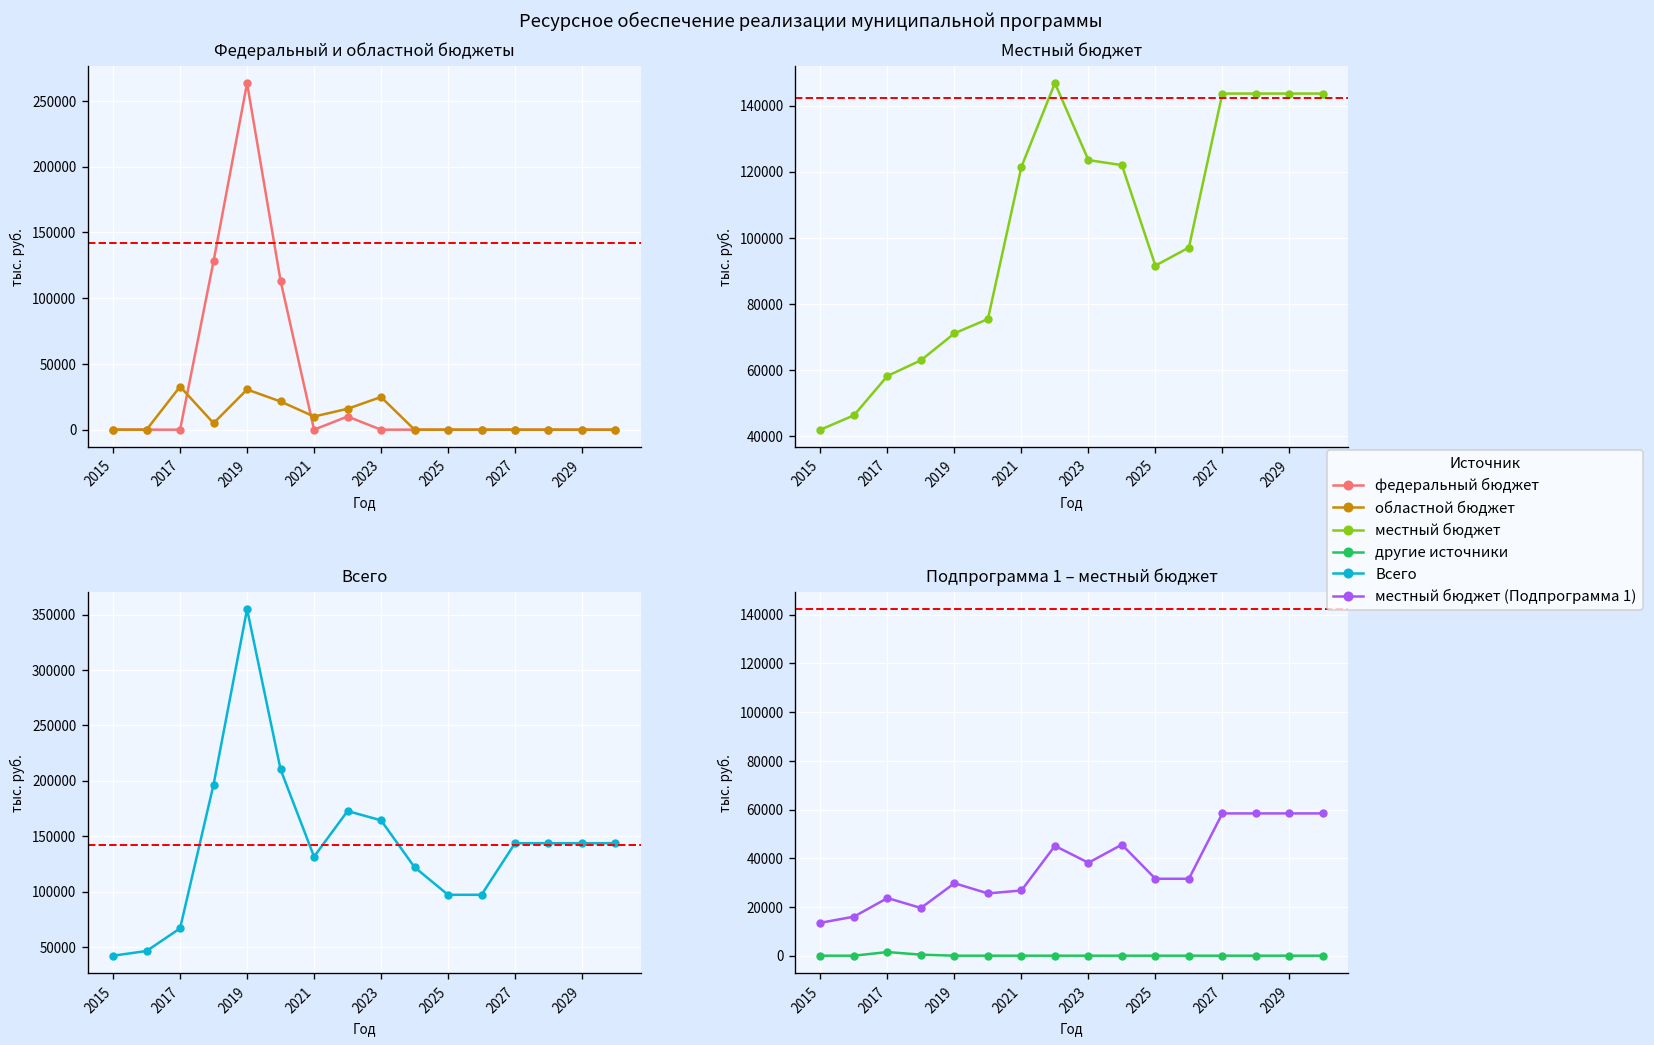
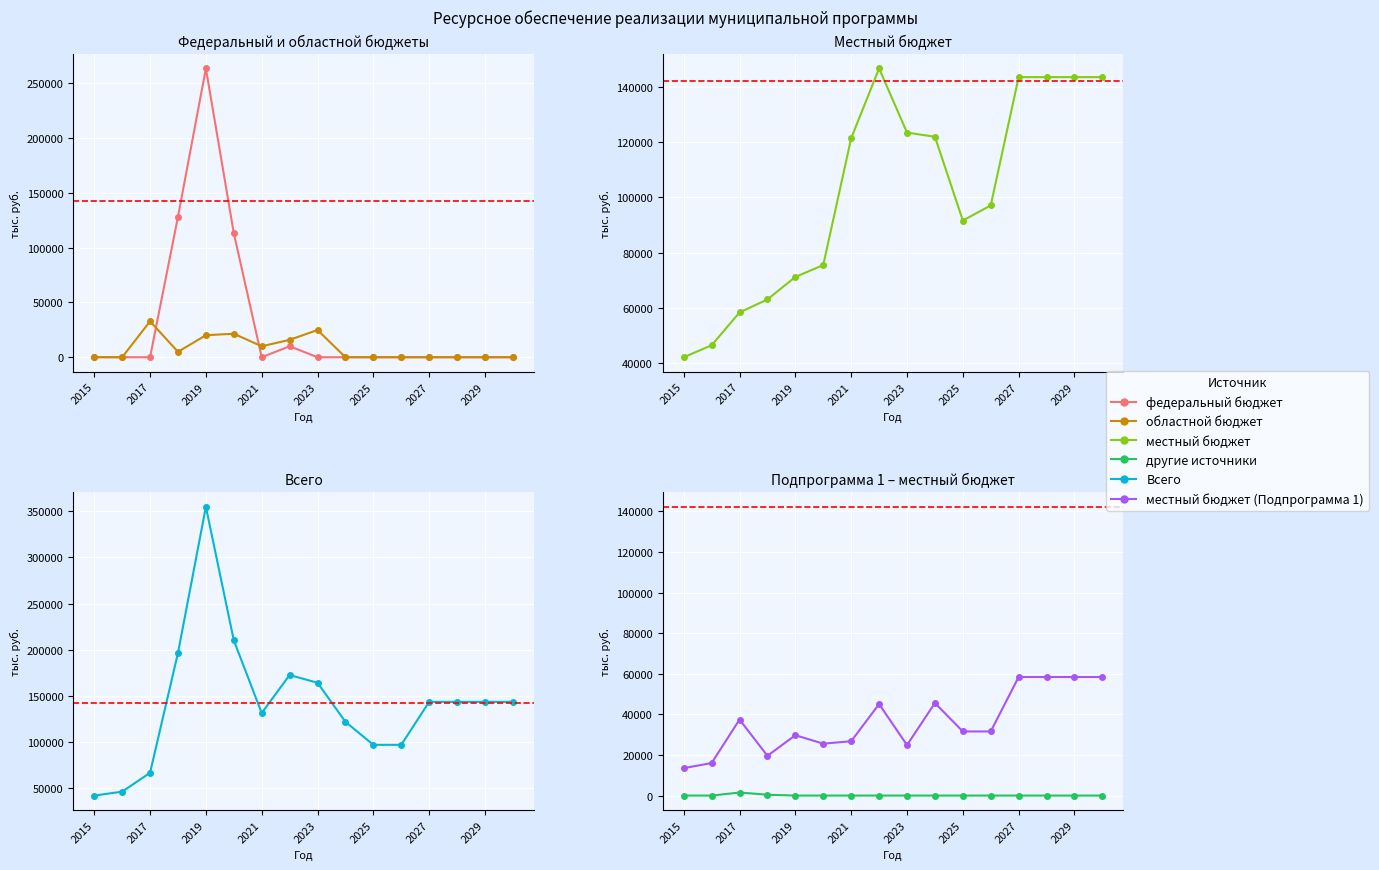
  {
    "Федеральный и областной бюджеты": {
      "федеральный бюджет": {
        "2017": 0,
        "2019": 264000,
        "2021": 0,
        "2023": 0
      },
      "областной бюджет": {
        "2017": 33000,
-       "2019": 31000,
+       "2019": 20000,
        "2021": 10000,
        "2023": 25000
      }
    },
    "Местный бюджет": {
      "2015": 42000,
      "2017": 58000,
      "2019": 71000,
      "2021": 122000,
      "2023": 124000,
      "2025": 92000,
      "2027": 144000,
      "2029": 144000
    },
    "Всего": {
      "2015": 40000,
      "2017": 70000,
      "2019": 350000,
      "2021": 130000,
      "2023": 160000,
      "2025": 100000,
      "2027": 140000,
      "2029": 140000
    },
    "Подпрограмма 1 – местный бюджет": {
      "местный бюджет (Подпрограмма 1)": {
        "2015": 14000,
-       "2017": 24000,
+       "2017": 37000,
        "2019": 30000,
        "2021": 27000,
-       "2023": 38000,
+       "2023": 25000,
        "2025": 32000,
        "2027": 58000,
        "2029": 58000
      },
      "другие источники": {
        "2015": 0,
        "2017": 2000,
        "2019": 0,
        "2021": 0,
        "2023": 0,
        "2025": 0,
        "2027": 0,
        "2029": 0
      }
    }
  }
